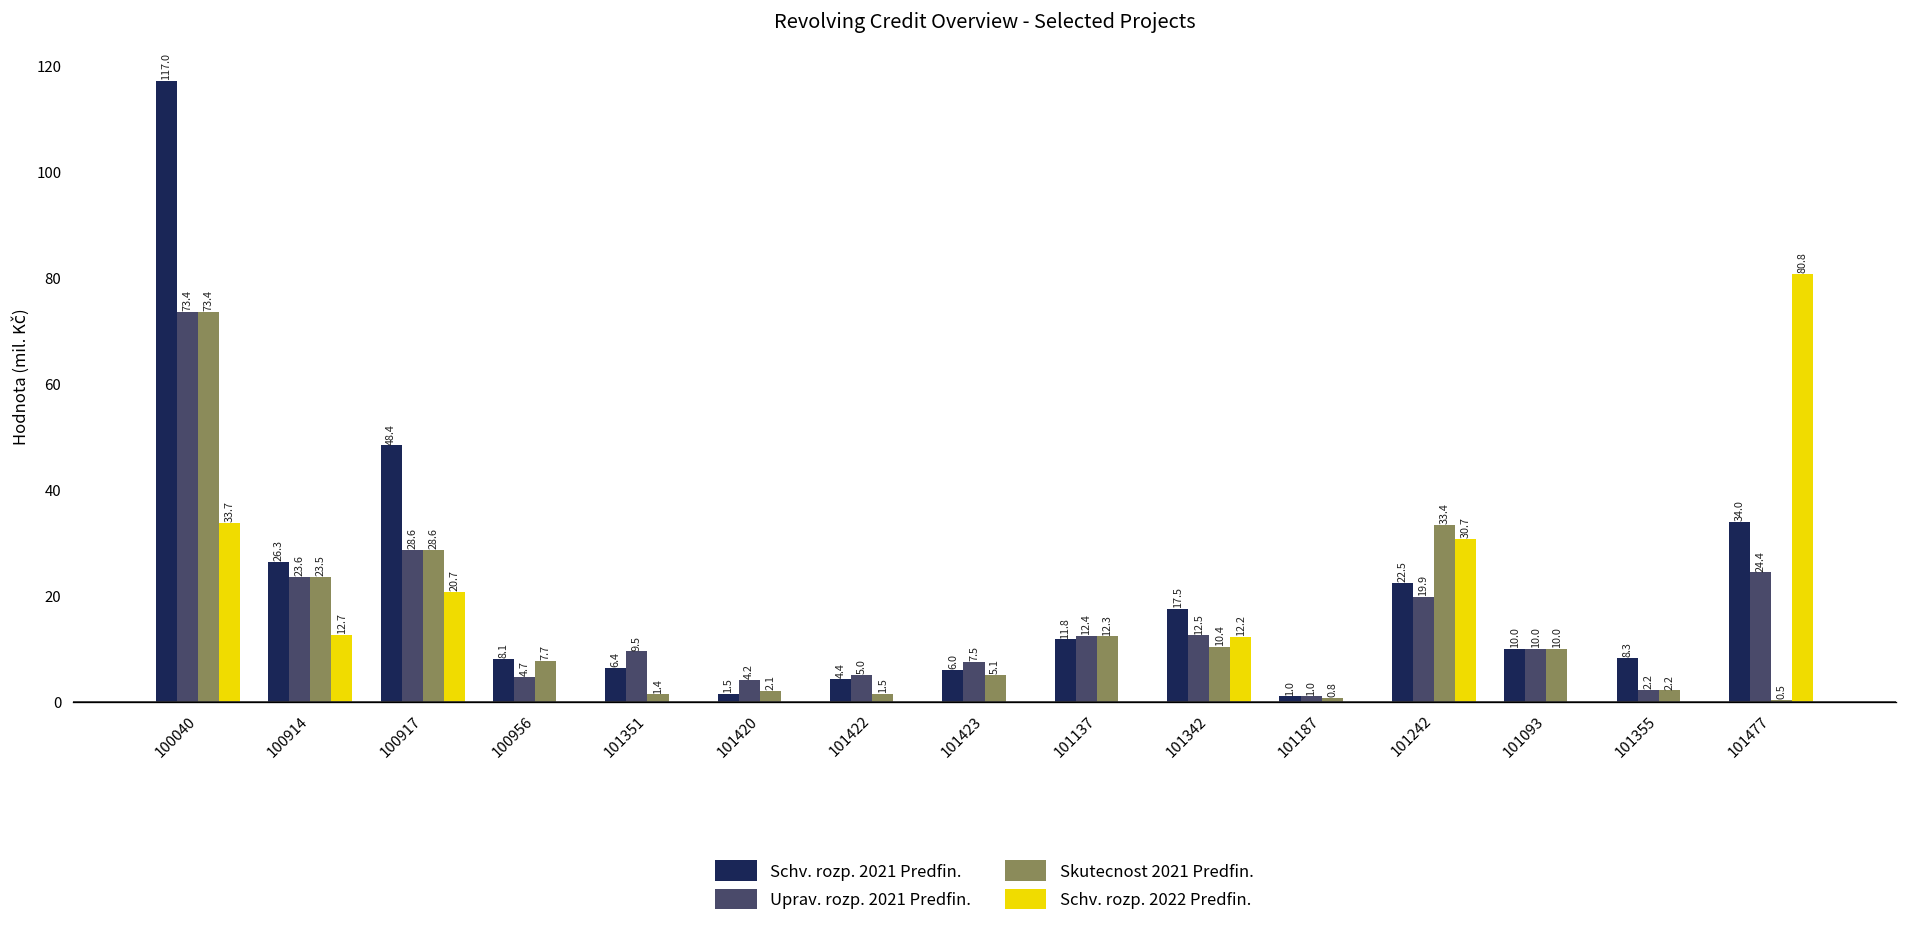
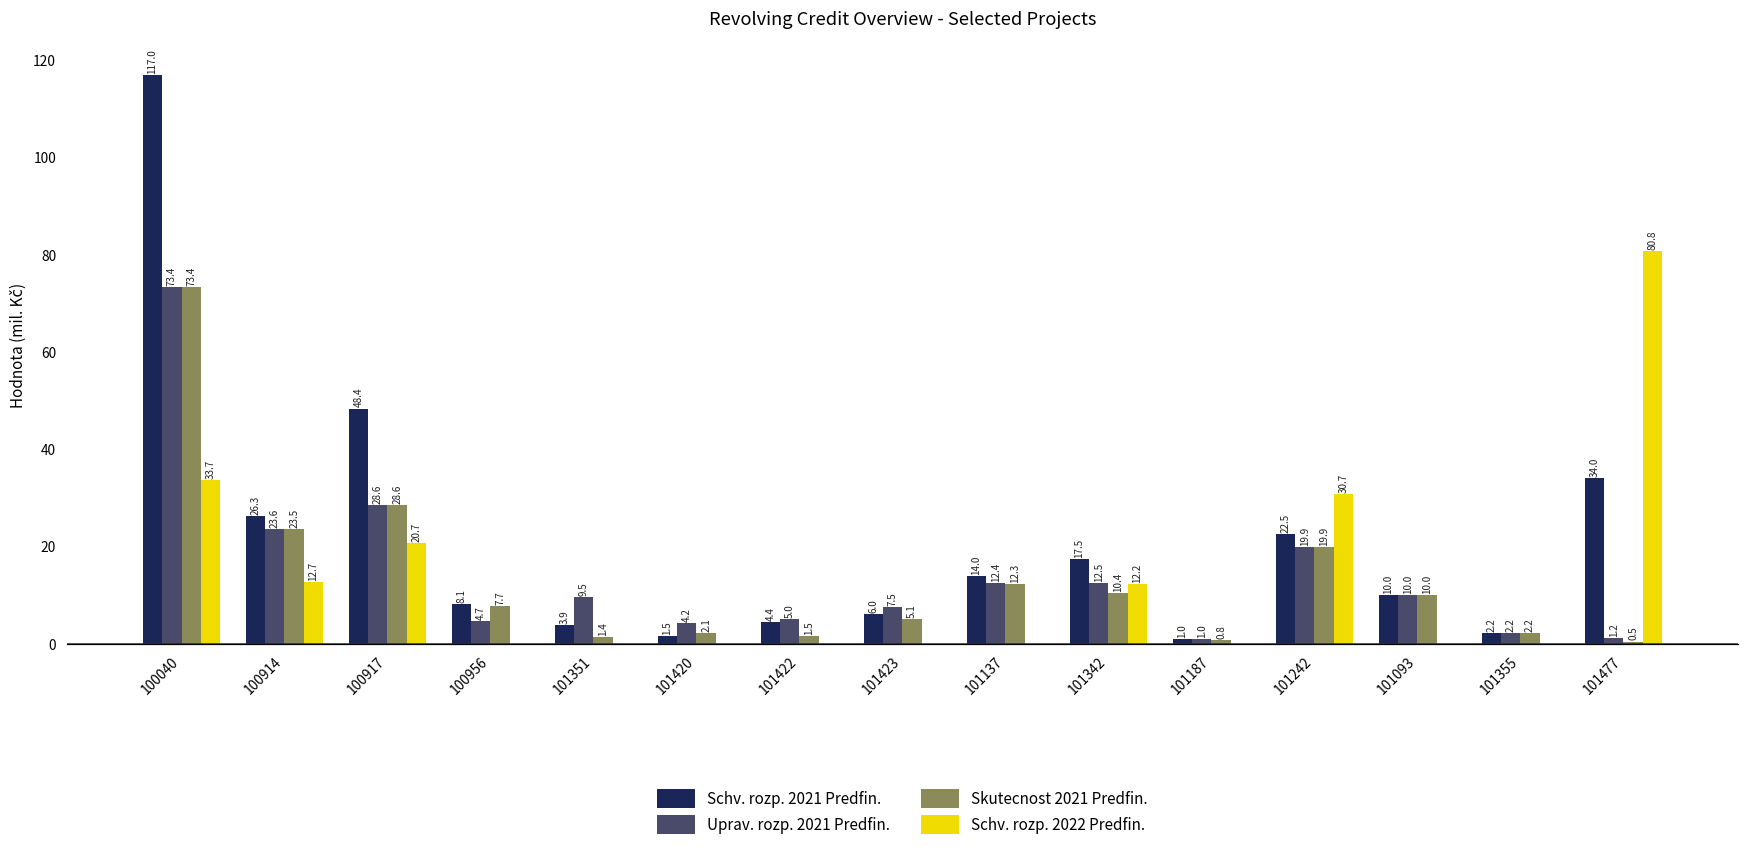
  {
    "Schv. rozp. 2021 Predfin.": {
      "100040": 117.0,
      "100914": 26.3,
      "100917": 48.4,
      "100956": 8.1,
-     "101351": 6.4,
+     "101351": 3.9,
      "101420": 1.5,
      "101422": 4.4,
      "101423": 6.0,
-     "101137": 11.8,
+     "101137": 14.0,
      "101342": 17.5,
      "101187": 1.0,
      "101242": 22.5,
      "101093": 10.0,
-     "101355": 8.3,
+     "101355": 2.2,
      "101477": 34.0
    },
    "Uprav. rozp. 2021 Predfin.": {
      "100040": 73.4,
      "100914": 23.6,
      "100917": 28.6,
      "100956": 4.7,
      "101351": 9.5,
      "101420": 4.2,
      "101422": 5.0,
      "101423": 7.5,
      "101137": 12.4,
      "101342": 12.5,
      "101187": 1.0,
      "101242": 19.9,
      "101093": 10.0,
      "101355": 2.2,
-     "101477": 24.4
+     "101477": 1.2
    },
    "Skutecnost 2021 Predfin.": {
      "100040": 73.4,
      "100914": 23.5,
      "100917": 28.6,
      "100956": 7.7,
      "101351": 1.4,
      "101420": 2.1,
      "101422": 1.5,
      "101423": 5.1,
      "101137": 12.3,
      "101342": 10.4,
      "101187": 0.8,
-     "101242": 33.4,
+     "101242": 19.9,
      "101093": 10.0,
      "101355": 2.2,
      "101477": 0.5
    },
    "Schv. rozp. 2022 Predfin.": {
      "100040": 33.7,
      "100914": 12.7,
      "100917": 20.7,
      "101342": 12.2,
      "101242": 30.7,
      "101477": 80.8
    }
  }
